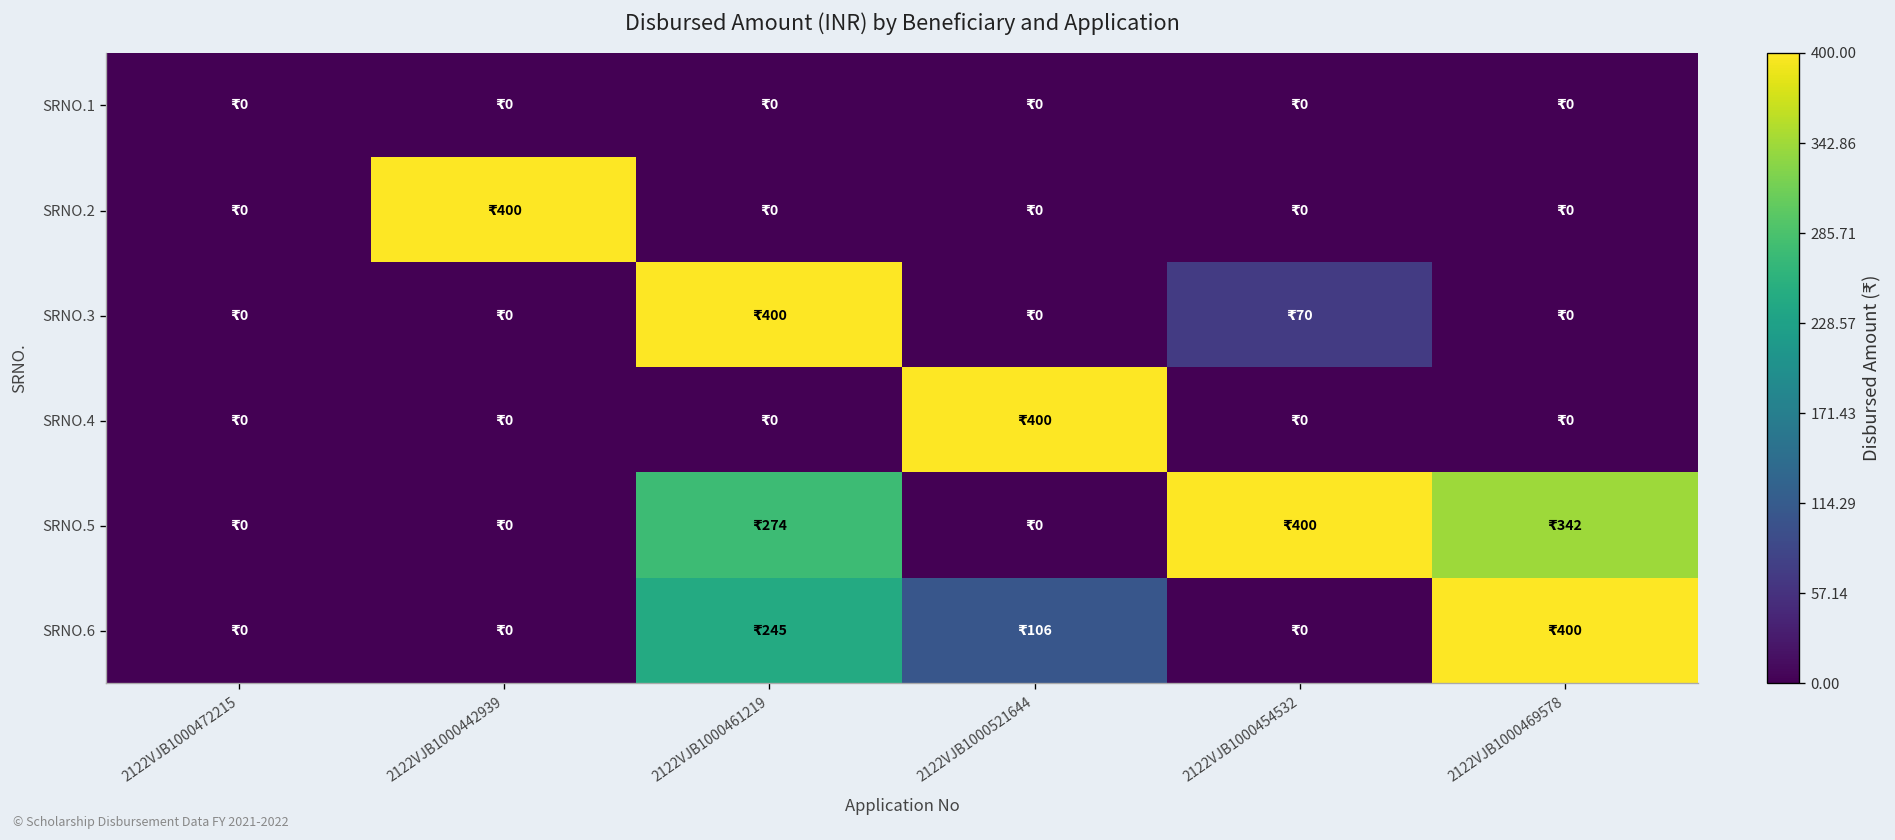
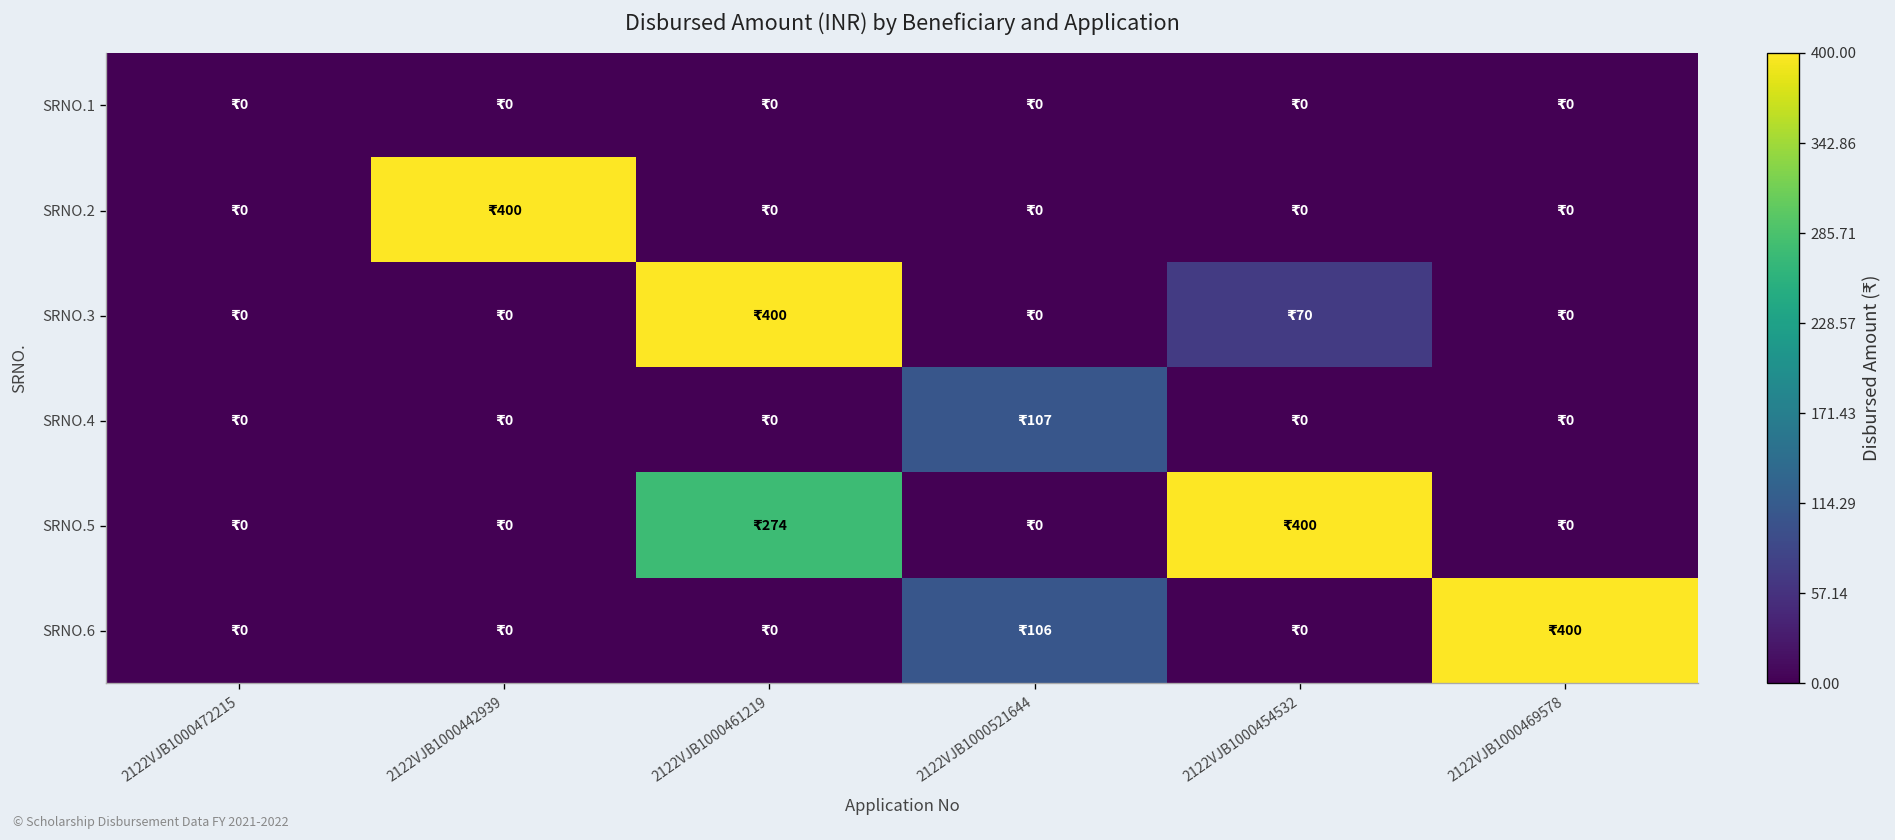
  {
    "SRNO.1": {
      "2122VJB1000472215": 0,
      "2122VJB1000442939": 0,
      "2122VJB1000461219": 0,
      "2122VJB1000521644": 0,
      "2122VJB1000454532": 0,
      "2122VJB1000469578": 0
    },
    "SRNO.2": {
      "2122VJB1000472215": 0,
      "2122VJB1000442939": 400,
      "2122VJB1000461219": 0,
      "2122VJB1000521644": 0,
      "2122VJB1000454532": 0,
      "2122VJB1000469578": 0
    },
    "SRNO.3": {
      "2122VJB1000472215": 0,
      "2122VJB1000442939": 0,
      "2122VJB1000461219": 400,
      "2122VJB1000521644": 0,
      "2122VJB1000454532": 70,
      "2122VJB1000469578": 0
    },
    "SRNO.4": {
      "2122VJB1000472215": 0,
      "2122VJB1000442939": 0,
      "2122VJB1000461219": 0,
-     "2122VJB1000521644": 400,
+     "2122VJB1000521644": 107,
      "2122VJB1000454532": 0,
      "2122VJB1000469578": 0
    },
    "SRNO.5": {
      "2122VJB1000472215": 0,
      "2122VJB1000442939": 0,
      "2122VJB1000461219": 274,
      "2122VJB1000521644": 0,
      "2122VJB1000454532": 400,
-     "2122VJB1000469578": 342
+     "2122VJB1000469578": 0
    },
    "SRNO.6": {
      "2122VJB1000472215": 0,
      "2122VJB1000442939": 0,
-     "2122VJB1000461219": 245,
+     "2122VJB1000461219": 0,
      "2122VJB1000521644": 106,
      "2122VJB1000454532": 0,
      "2122VJB1000469578": 400
    }
  }
